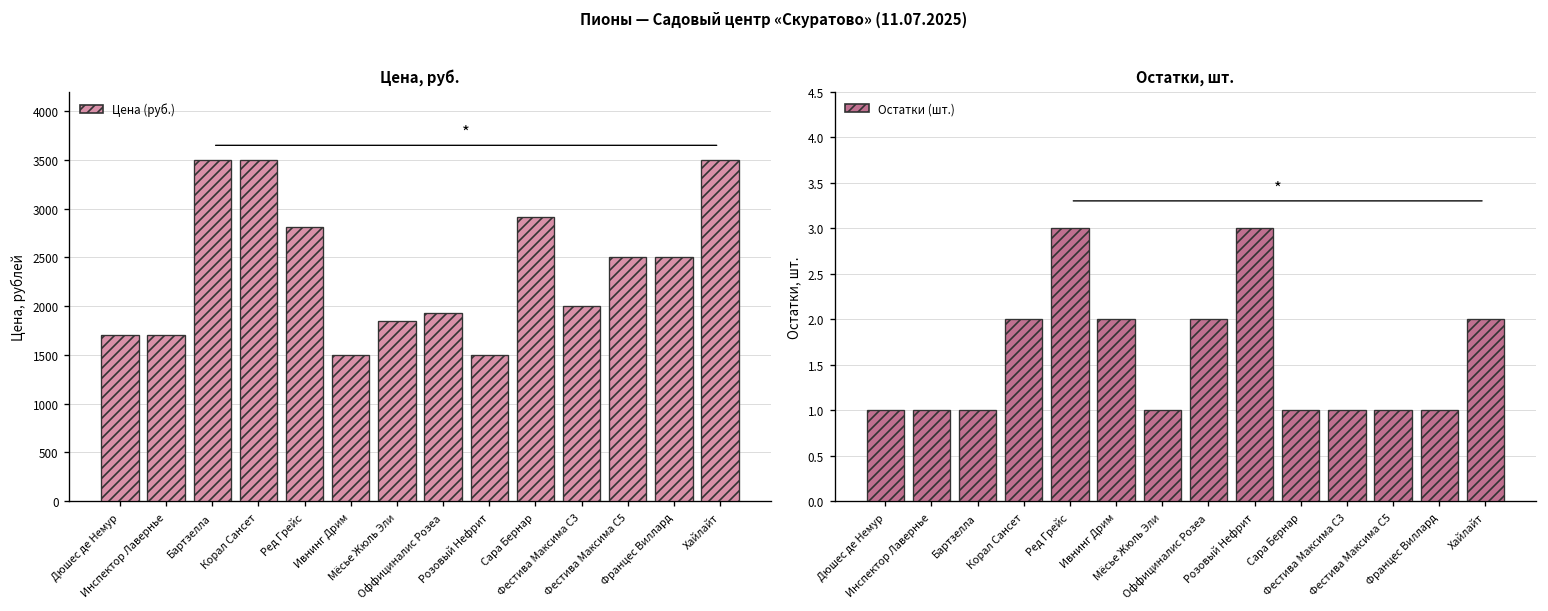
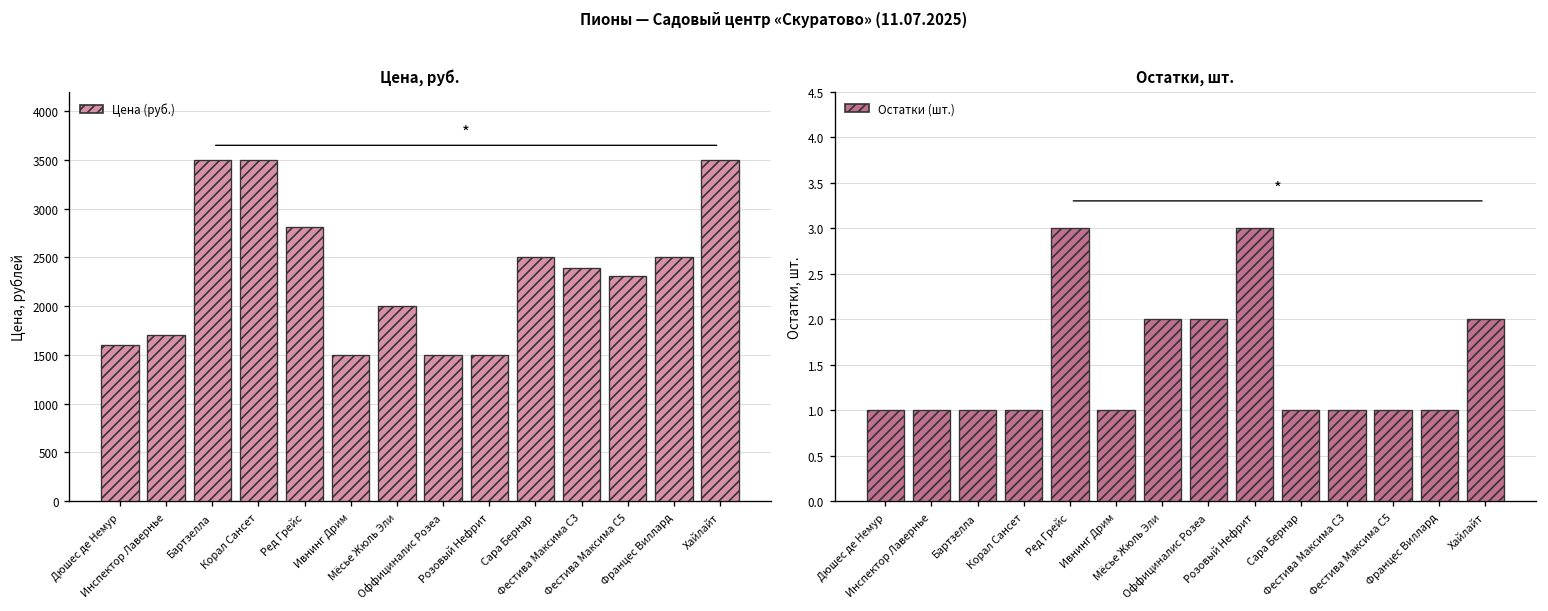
  {
    "Цена, руб.": {
-     "Дюшес де Немур": 1700,
+     "Дюшес де Немур": 1600,
      "Инспектор Лавернье": 1700,
      "Бартзелла": 3500,
      "Корал Сансет": 3500,
      "Ред Грейс": 2800,
      "Ивнинг Дрим": 1500,
-     "Мёсье Жюль Эли": 1800,
-     "Оффициналис Розеа": 1900,
+     "Мёсье Жюль Эли": 2000,
+     "Оффициналис Розеа": 1500,
      "Розовый Нефрит": 1500,
-     "Сара Бернар": 2900,
-     "Фестива Максима С3": 2000,
-     "Фестива Максима С5": 2500,
+     "Сара Бернар": 2500,
+     "Фестива Максима С3": 2400,
+     "Фестива Максима С5": 2300,
      "Францес Виллард": 2500,
      "Хайлайт": 3500
    },
    "Остатки, шт.": {
      "Дюшес де Немур": 1,
      "Инспектор Лавернье": 1,
      "Бартзелла": 1,
-     "Корал Сансет": 2,
+     "Корал Сансет": 1,
      "Ред Грейс": 3,
-     "Ивнинг Дрим": 2,
-     "Мёсье Жюль Эли": 1,
+     "Ивнинг Дрим": 1,
+     "Мёсье Жюль Эли": 2,
      "Оффициналис Розеа": 2,
      "Розовый Нефрит": 3,
      "Сара Бернар": 1,
      "Фестива Максима С3": 1,
      "Фестива Максима С5": 1,
      "Францес Виллард": 1,
      "Хайлайт": 2
    }
  }
